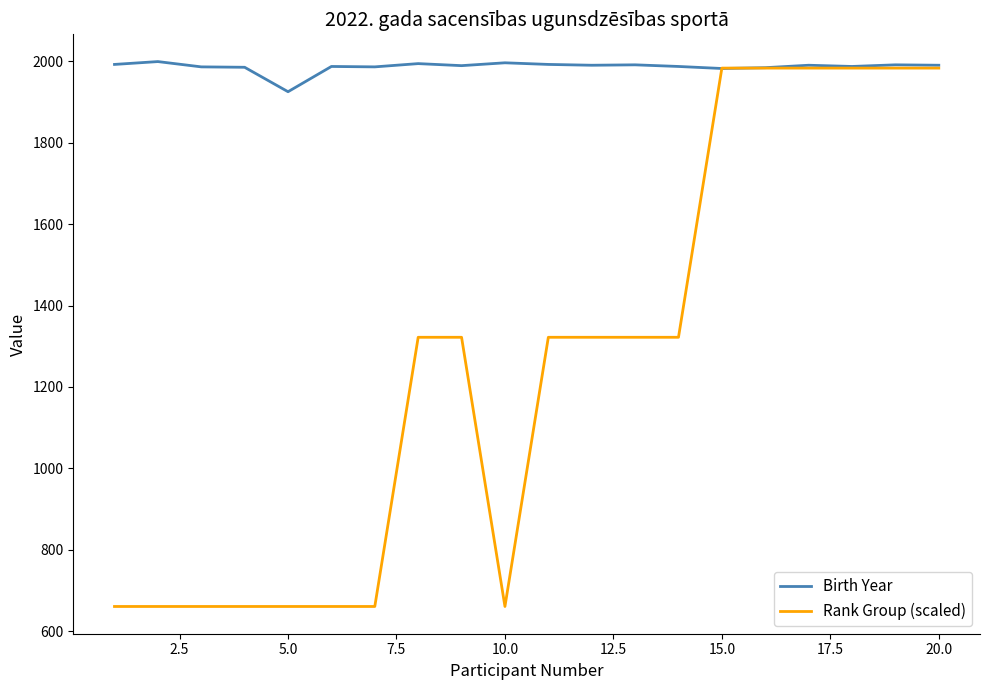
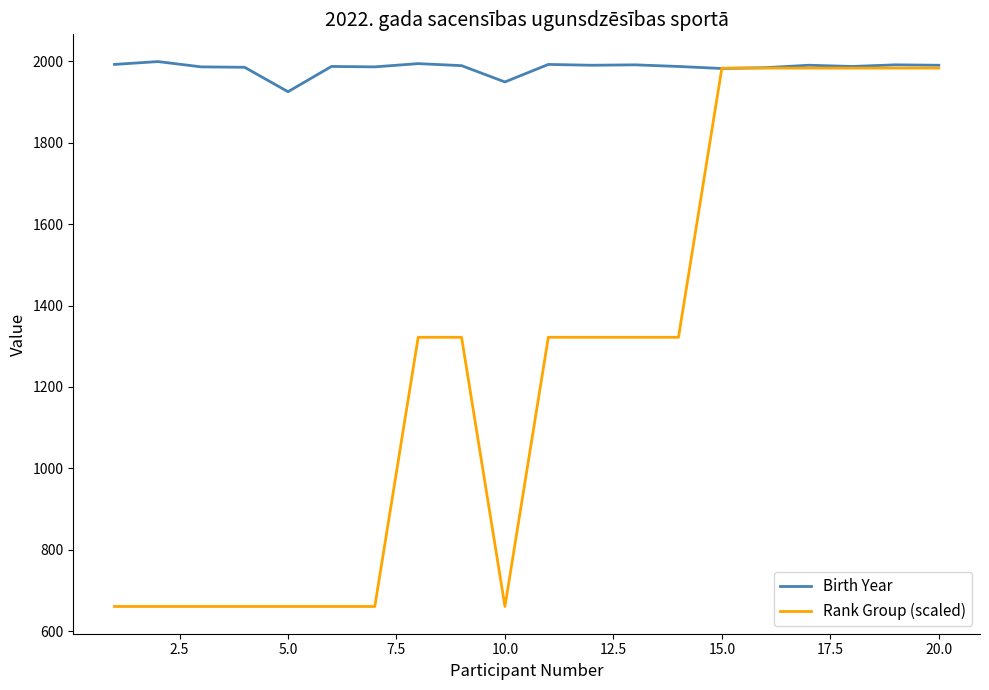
  {
    "Birth Year": {
      "5.0": 1930,
-     "10.0": 2000,
+     "10.0": 1950,
      "20.0": 1990
    },
    "Rank Group (scaled)": {
      "5.0": 660,
      "10.0": 660,
      "20.0": 1980
    }
  }
